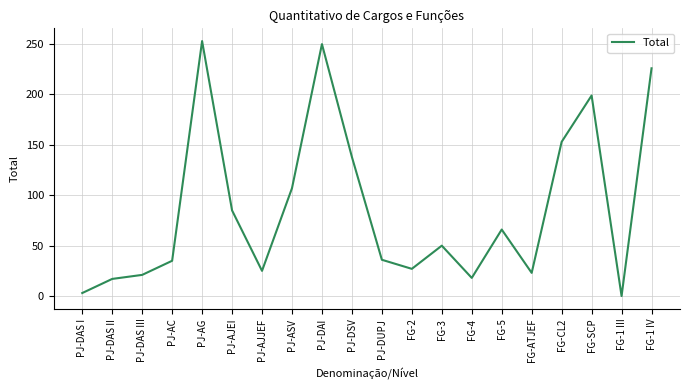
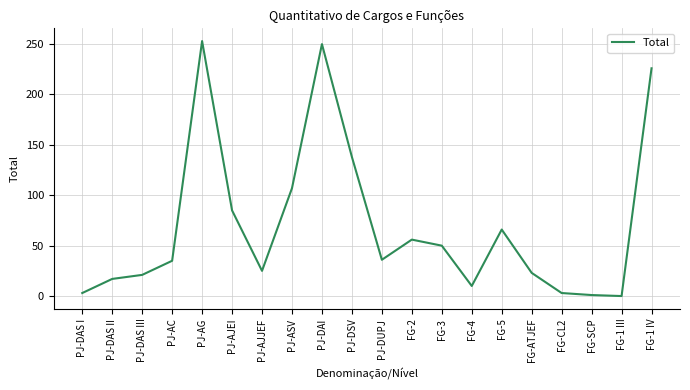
  {
    "PJ-DAS I": 3,
    "PJ-DAS II": 17,
    "PJ-DAS III": 21,
    "PJ-AC": 35,
    "PJ-AG": 253,
    "PJ-AJEI": 85,
    "PJ-AJJEF": 25,
    "PJ-ASV": 107,
    "PJ-DAI": 250,
    "PJ-DSV": 138,
    "PJ-DUPJ": 36,
-   "FG-2": 27,
+   "FG-2": 56,
    "FG-3": 50,
-   "FG-4": 18,
+   "FG-4": 10,
    "FG-5": 66,
    "FG-ATJEF": 23,
-   "FG-CL2": 153,
-   "FG-SCP": 199,
+   "FG-CL2": 3,
+   "FG-SCP": 1,
    "FG-1 III": 0,
    "FG-1 IV": 226
  }
